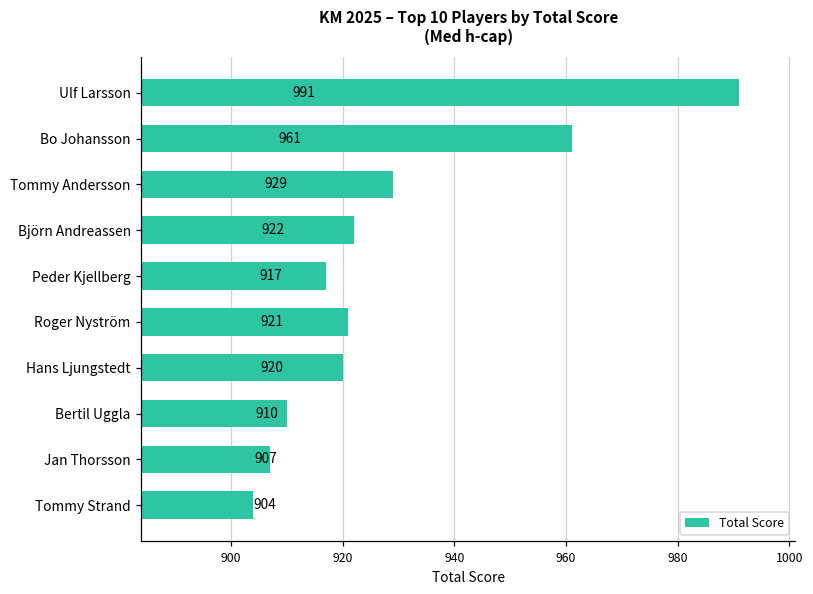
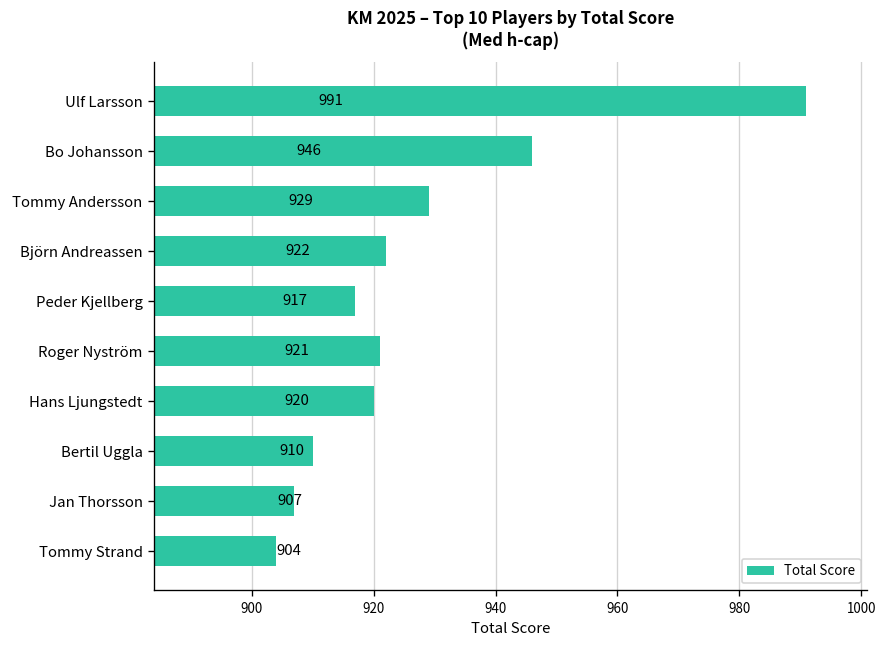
  {
    "Ulf Larsson": 991,
-   "Bo Johansson": 961,
+   "Bo Johansson": 946,
    "Tommy Andersson": 929,
    "Björn Andreassen": 922,
    "Peder Kjellberg": 917,
    "Roger Nyström": 921,
    "Hans Ljungstedt": 920,
    "Bertil Uggla": 910,
    "Jan Thorsson": 907,
    "Tommy Strand": 904
  }
